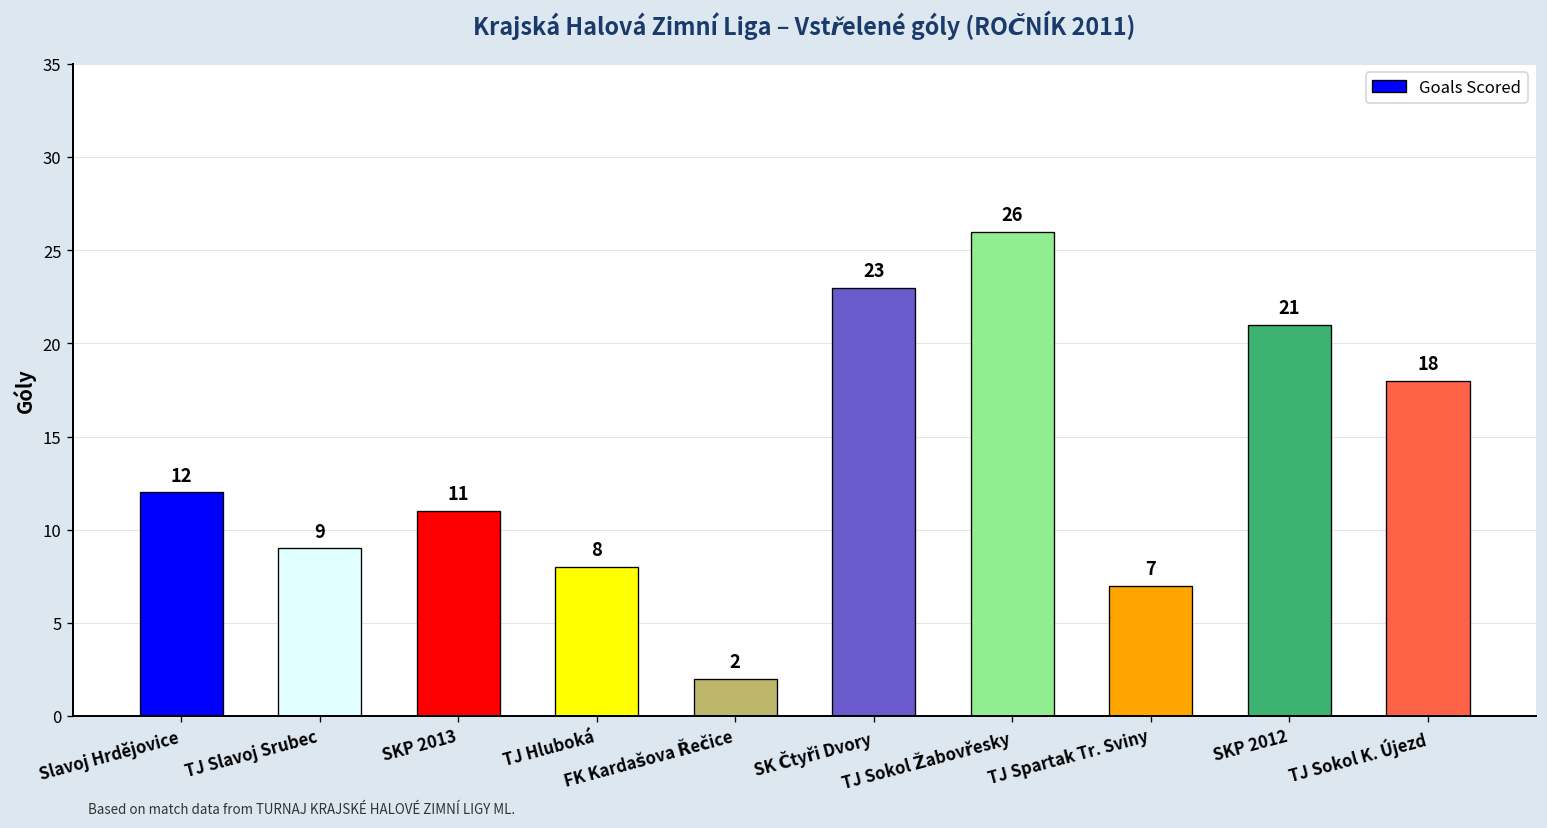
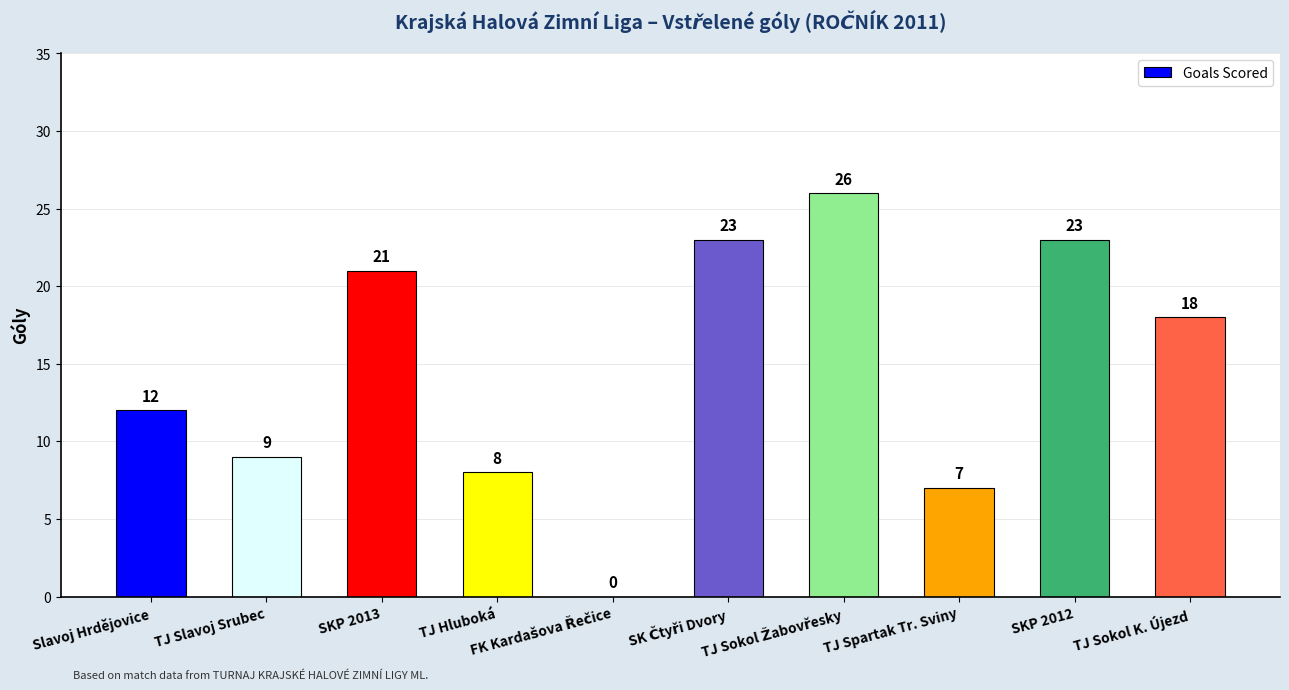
  {
    "Slavoj Hrdějovice": 12,
    "TJ Slavoj Srubec": 9,
-   "SKP 2013": 11,
+   "SKP 2013": 21,
    "TJ Hluboká": 8,
-   "FK Kardašova Řečice": 2,
+   "FK Kardašova Řečice": 0,
    "SK Čtyři Dvory": 23,
    "TJ Sokol Žabovřesky": 26,
    "TJ Spartak Tr. Sviny": 7,
-   "SKP 2012": 21,
+   "SKP 2012": 23,
    "TJ Sokol K. Újezd": 18
  }
